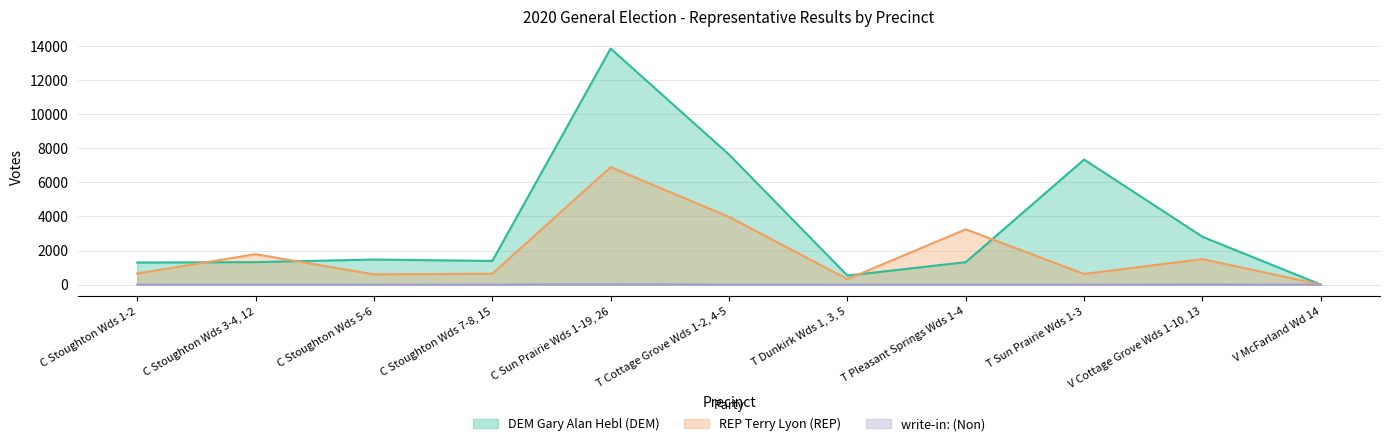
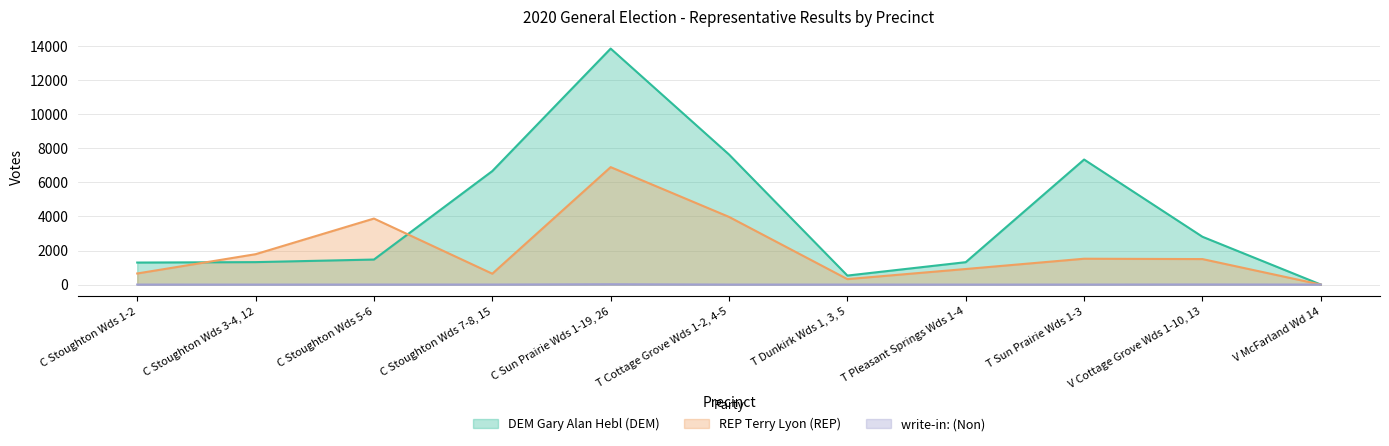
  {
    "DEM Gary Alan Hebl (DEM)": {
      "C Stoughton Wds 1-2": 1300,
      "C Stoughton Wds 3-4, 12": 1300,
      "C Stoughton Wds 5-6": 1500,
-     "C Stoughton Wds 7-8, 15": 1400,
+     "C Stoughton Wds 7-8, 15": 6700,
      "C Sun Prairie Wds 1-19, 26": 13900,
      "T Cottage Grove Wds 1-2, 4-5": 7600,
      "T Dunkirk Wds 1, 3, 5": 500,
      "T Pleasant Springs Wds 1-4": 1300,
      "T Sun Prairie Wds 1-3": 7300,
      "V Cottage Grove Wds 1-10, 13": 2800
    },
    "REP Terry Lyon (REP)": {
      "C Stoughton Wds 1-2": 700,
      "C Stoughton Wds 3-4, 12": 1800,
-     "C Stoughton Wds 5-6": 600,
+     "C Stoughton Wds 5-6": 3900,
      "C Stoughton Wds 7-8, 15": 600,
      "C Sun Prairie Wds 1-19, 26": 6900,
      "T Cottage Grove Wds 1-2, 4-5": 4000,
      "T Dunkirk Wds 1, 3, 5": 300,
-     "T Pleasant Springs Wds 1-4": 3200,
-     "T Sun Prairie Wds 1-3": 600,
+     "T Pleasant Springs Wds 1-4": 900,
+     "T Sun Prairie Wds 1-3": 1500,
      "V Cottage Grove Wds 1-10, 13": 1500
    },
    "write-in: (Non)": {
      "C Stoughton Wds 1-2": 0,
      "C Stoughton Wds 3-4, 12": 0,
      "C Stoughton Wds 5-6": 0,
      "C Stoughton Wds 7-8, 15": 0,
      "C Sun Prairie Wds 1-19, 26": 0,
      "T Cottage Grove Wds 1-2, 4-5": 0,
      "T Dunkirk Wds 1, 3, 5": 0,
      "T Pleasant Springs Wds 1-4": 0,
      "T Sun Prairie Wds 1-3": 0,
      "V Cottage Grove Wds 1-10, 13": 0
    }
  }
